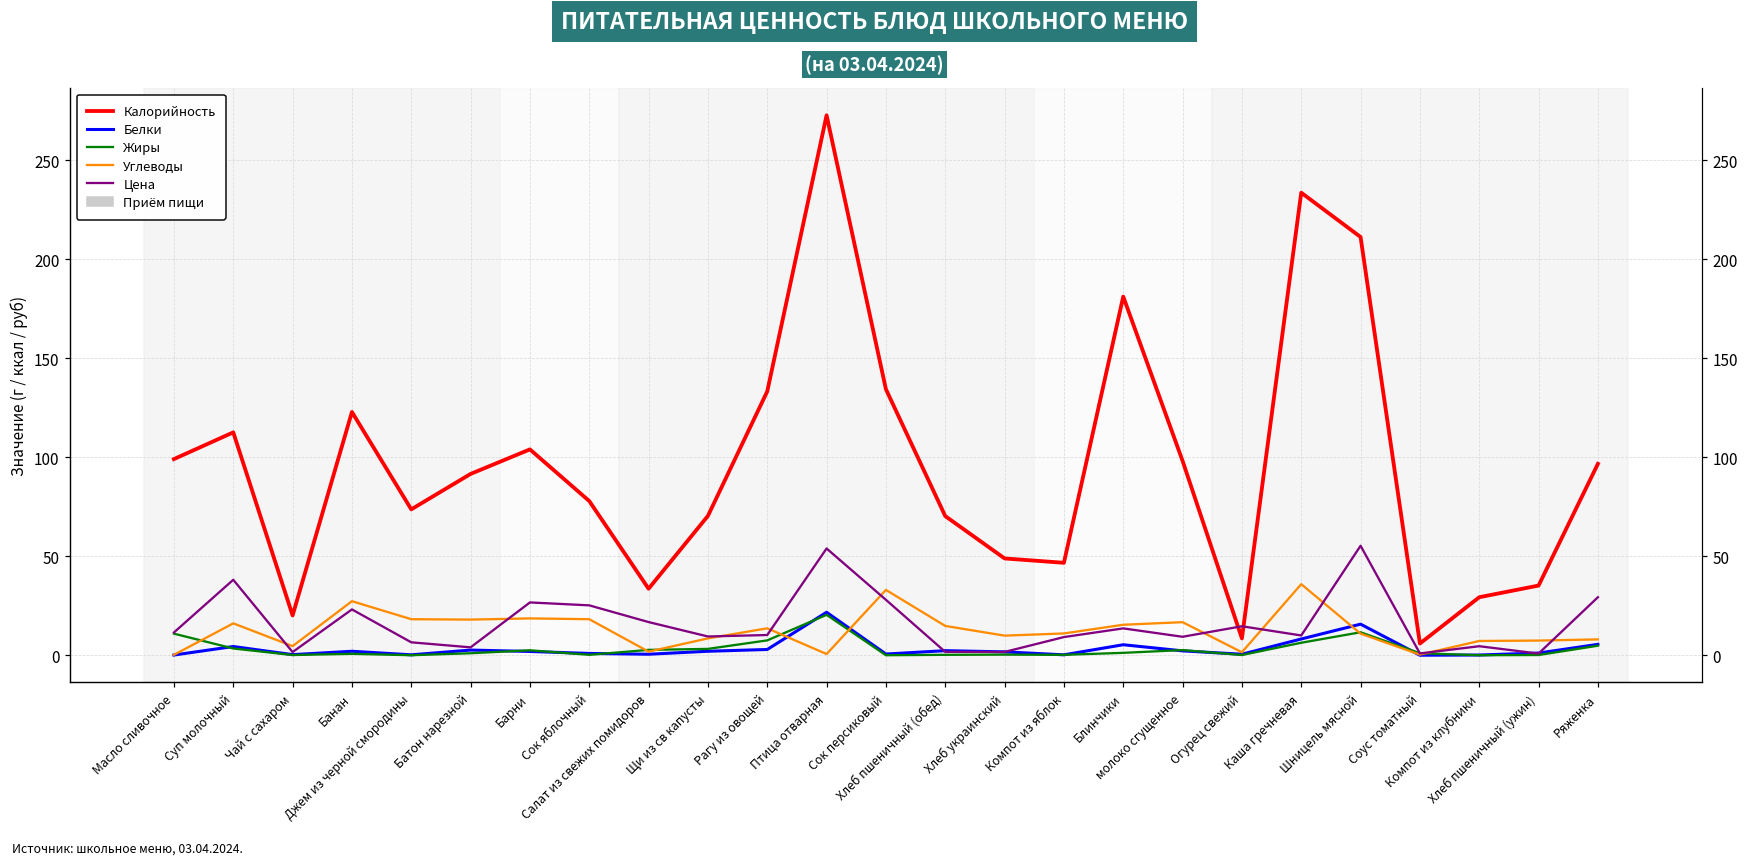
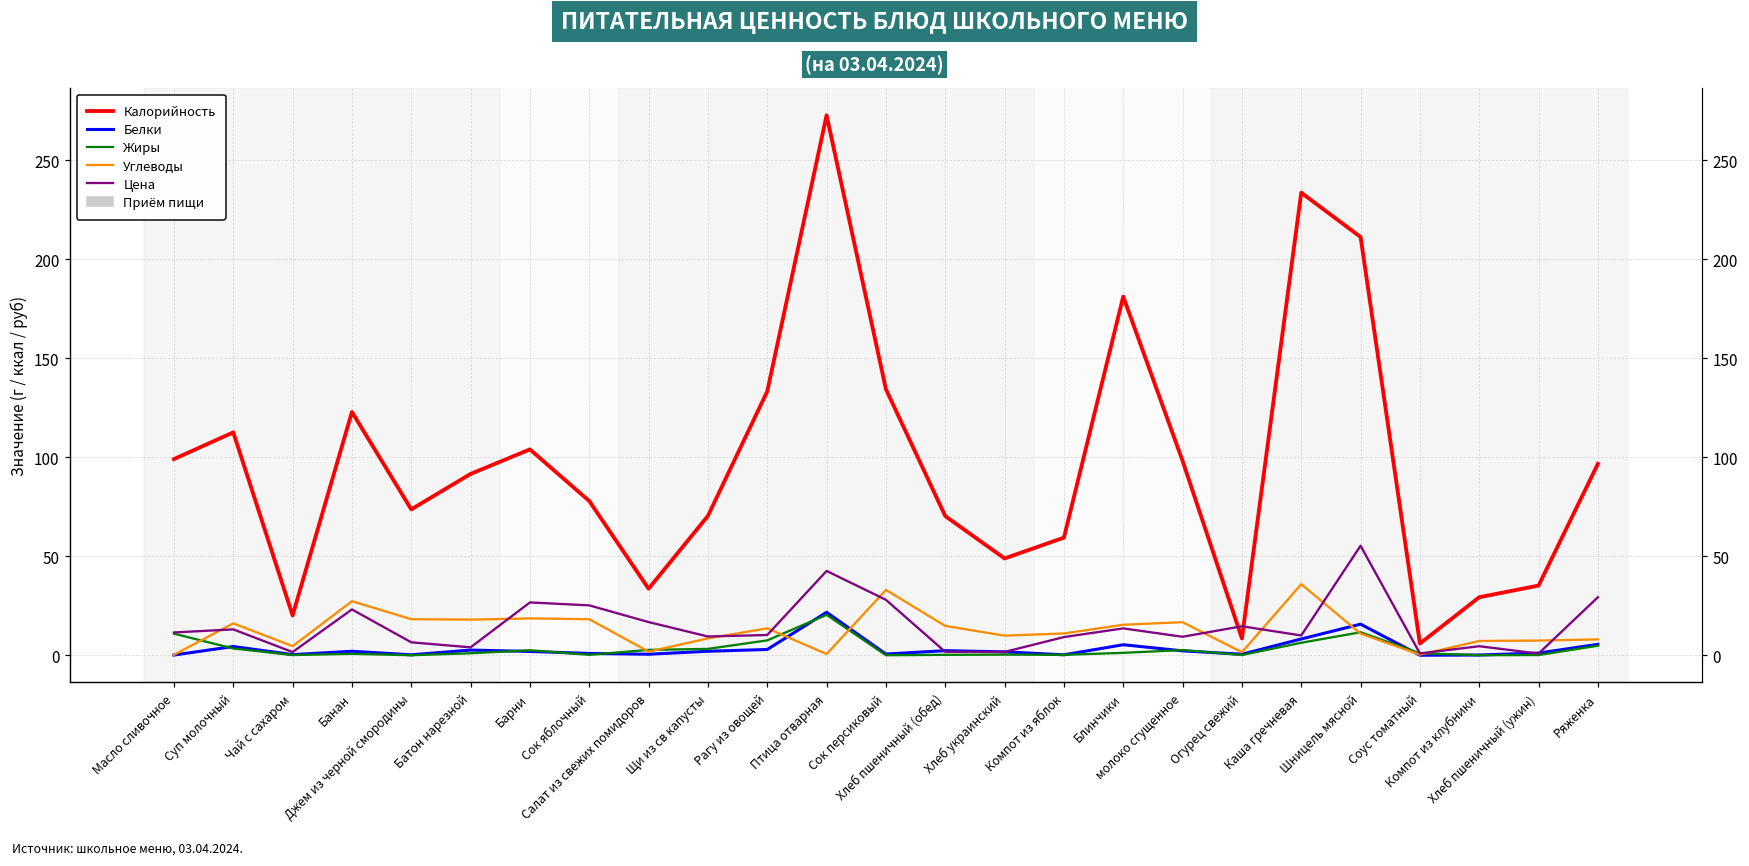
  {
    "Калорийность": {
      "Масло сливочное": 99,
      "Суп молочный": 113,
      "Чай с сахаром": 20,
      "Банан": 123,
      "Джем из черной смородины": 74,
      "Батон нарезной": 92,
      "Барни": 104,
      "Сок яблочный": 78,
      "Салат из свежих помидоров": 34,
      "Щи из св капусты": 70,
      "Рагу из овощей": 133,
      "Птица отварная": 273,
      "Сок персиковый": 134,
      "Хлеб пшеничный (обед)": 70,
      "Хлеб украинский": 49,
-     "Компот из яблок": 47,
+     "Компот из яблок": 59,
      "Блинчики": 181,
      "молоко сгущенное": 98,
      "Огурец свежий": 9,
      "Каша гречневая": 234,
      "Шницель мясной": 211,
      "Соус томатный": 6,
      "Компот из клубники": 29,
      "Хлеб пшеничный (ужин)": 35,
      "Ряженка": 97
    },
    "Белки": {
      "Рагу из овощей": 3,
      "Блинчики": 5,
      "Каша гречневая": 8,
      "Шницель мясной": 16
    },
    "Жиры": {
      "Батон нарезной": 1,
      "Рагу из овощей": 8,
      "Хлеб пшеничный (обед)": 0,
      "Блинчики": 1,
      "Каша гречневая": 6
    },
    "Углеводы": {
      "Суп молочный": 16,
      "Чай с сахаром": 5,
      "Банан": 27,
      "Джем из черной смородины": 18,
      "Батон нарезной": 18,
      "Барни": 19,
      "Сок яблочный": 18,
      "Рагу из овощей": 14,
      "Птица отварная": 1,
      "Сок персиковый": 33,
      "Хлеб пшеничный (обед)": 15,
      "Хлеб украинский": 10,
      "Компот из яблок": 11,
      "Блинчики": 15,
      "молоко сгущенное": 17,
      "Каша гречневая": 36,
      "Компот из клубники": 7,
      "Хлеб пшеничный (ужин)": 7,
      "Ряженка": 8
    },
    "Цена": {
-     "Суп молочный": 38,
+     "Суп молочный": 13,
      "Банан": 23,
      "Джем из черной смородины": 7,
      "Барни": 27,
      "Сок яблочный": 25,
      "Салат из свежих помидоров": 17,
      "Рагу из овощей": 10,
-     "Птица отварная": 54,
+     "Птица отварная": 43,
      "Сок персиковый": 28,
      "Компот из яблок": 9,
      "Блинчики": 14,
      "молоко сгущенное": 9,
      "Огурец свежий": 15,
      "Каша гречневая": 10,
      "Шницель мясной": 55,
      "Компот из клубники": 5,
      "Ряженка": 29
    }
  }
